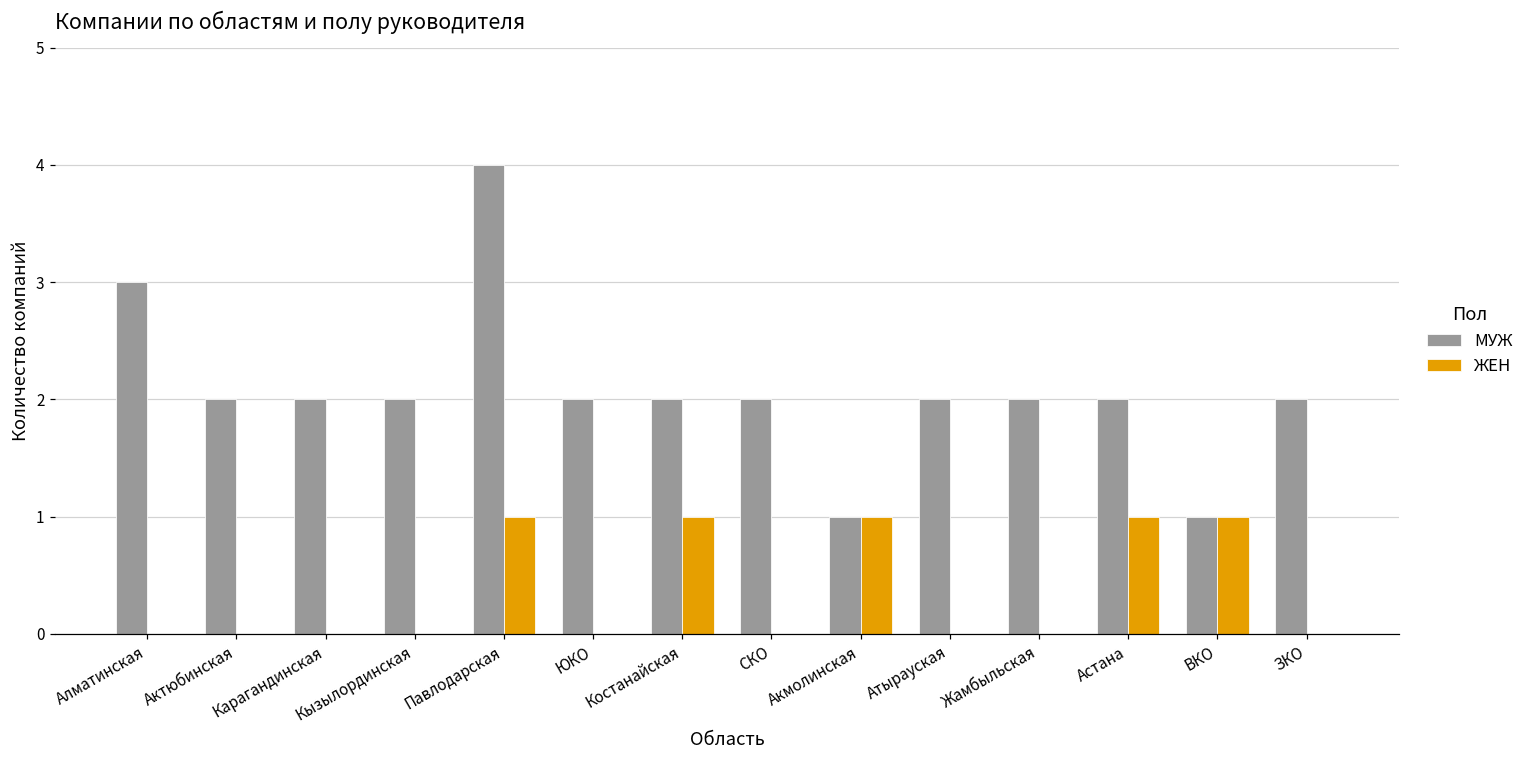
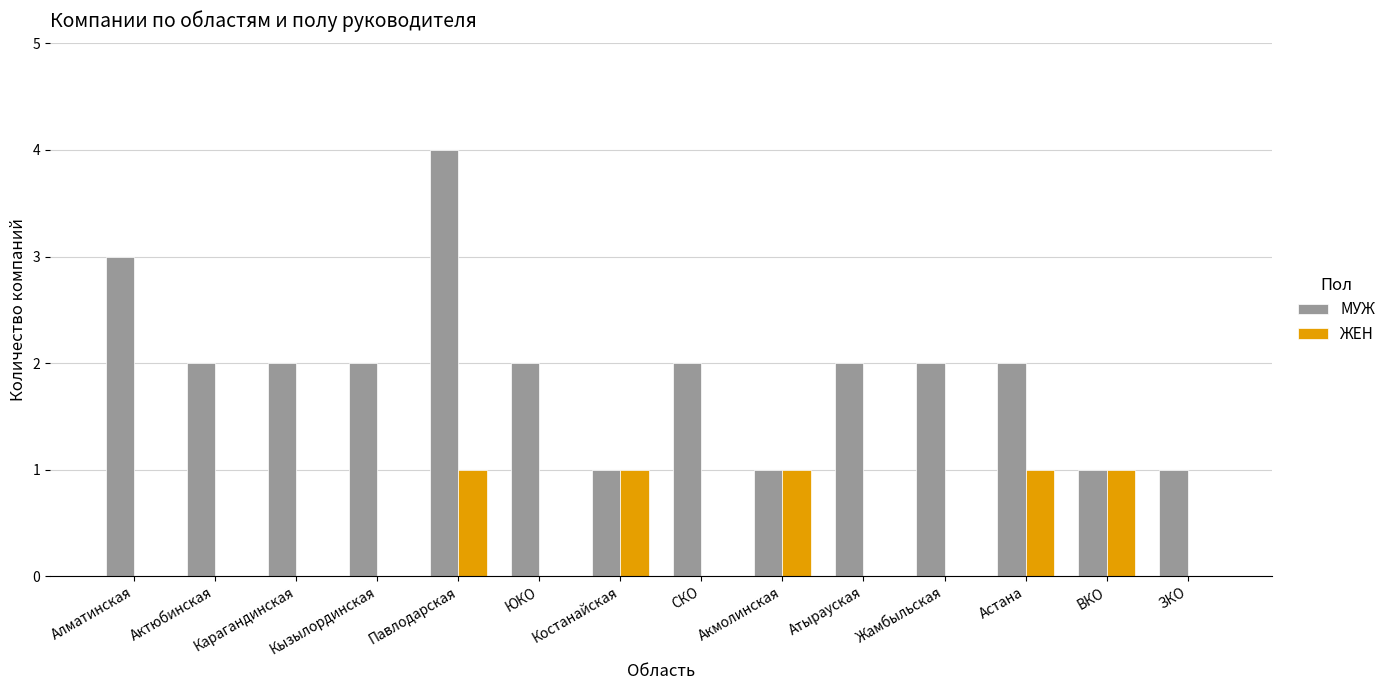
  {
    "МУЖ": {
      "Алматинская": 3,
      "Актюбинская": 2,
      "Карагандинская": 2,
      "Кызылординская": 2,
      "Павлодарская": 4,
      "ЮКО": 2,
-     "Костанайская": 2,
+     "Костанайская": 1,
      "СКО": 2,
      "Акмолинская": 1,
      "Атырауская": 2,
      "Жамбыльская": 2,
      "Астана": 2,
      "ВКО": 1,
-     "ЗКО": 2
+     "ЗКО": 1
    },
    "ЖЕН": {
      "Алматинская": 0,
      "Актюбинская": 0,
      "Карагандинская": 0,
      "Кызылординская": 0,
      "Павлодарская": 1,
      "ЮКО": 0,
      "Костанайская": 1,
      "СКО": 0,
      "Акмолинская": 1,
      "Атырауская": 0,
      "Жамбыльская": 0,
      "Астана": 1,
      "ВКО": 1,
      "ЗКО": 0
    }
  }
